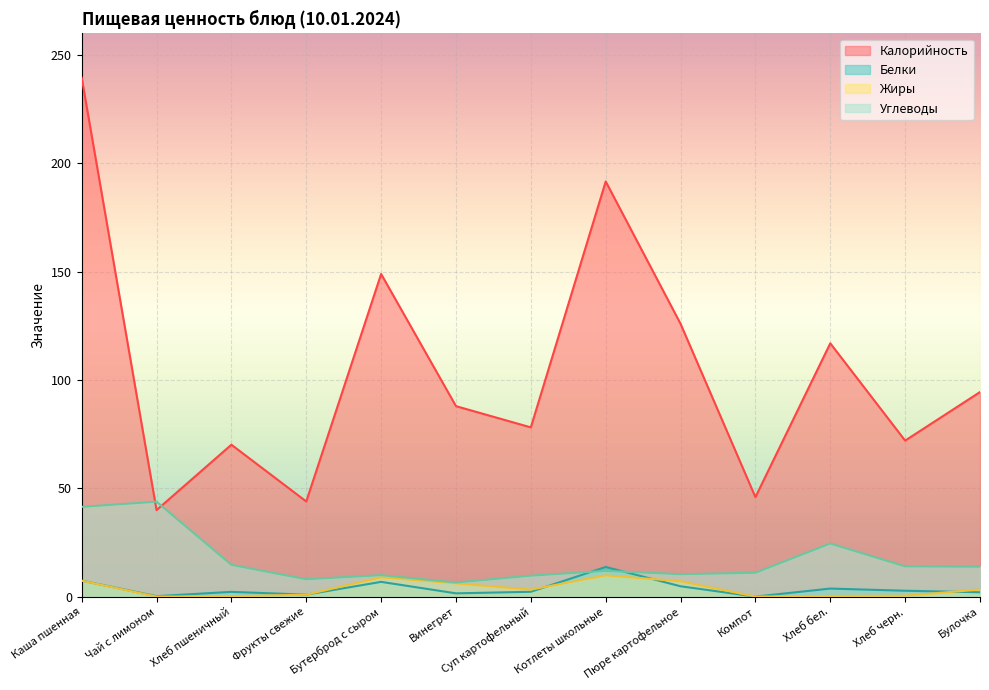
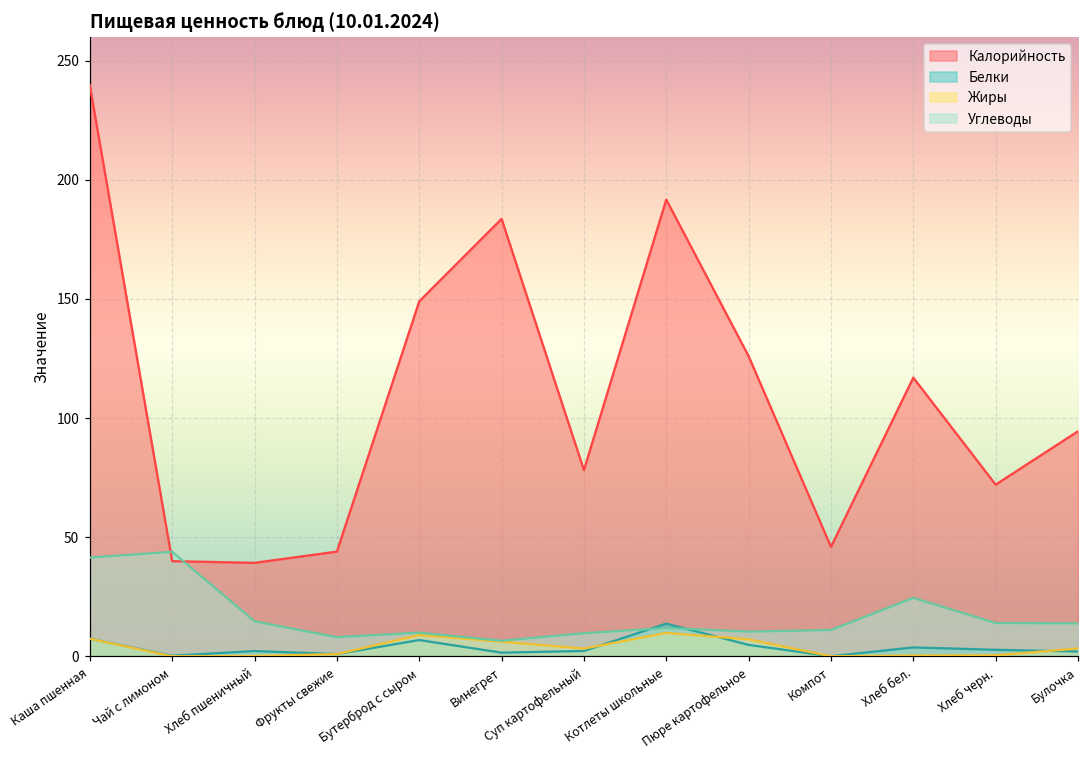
  {
    "Калорийность": {
      "Каша пшенная": 240,
      "Чай с лимоном": 40,
-     "Хлеб пшеничный": 70,
+     "Хлеб пшеничный": 39,
      "Фрукты свежие": 44,
      "Бутерброд с сыром": 149,
-     "Винегрет": 88,
+     "Винегрет": 184,
      "Суп картофельный": 78,
      "Котлеты школьные": 192,
      "Пюре картофельное": 126,
      "Компот": 46,
      "Хлеб бел.": 117,
      "Хлеб черн.": 72,
      "Булочка": 95
    },
    "Белки": {
      "Хлеб пшеничный": 2,
      "Бутерброд с сыром": 7,
      "Винегрет": 2,
      "Котлеты школьные": 14,
      "Пюре картофельное": 5,
      "Хлеб бел.": 4,
      "Хлеб черн.": 3,
      "Булочка": 2
    },
    "Жиры": {
      "Хлеб пшеничный": 0,
      "Котлеты школьные": 10,
      "Пюре картофельное": 7,
      "Хлеб бел.": 0,
      "Хлеб черн.": 1,
      "Булочка": 3
    },
    "Углеводы": {
      "Каша пшенная": 42,
      "Чай с лимоном": 44,
      "Хлеб пшеничный": 15,
      "Фрукты свежие": 8,
      "Суп картофельный": 10,
      "Котлеты школьные": 12,
      "Пюре картофельное": 10,
      "Компот": 11,
      "Хлеб бел.": 25,
      "Хлеб черн.": 14,
      "Булочка": 14
    }
  }
